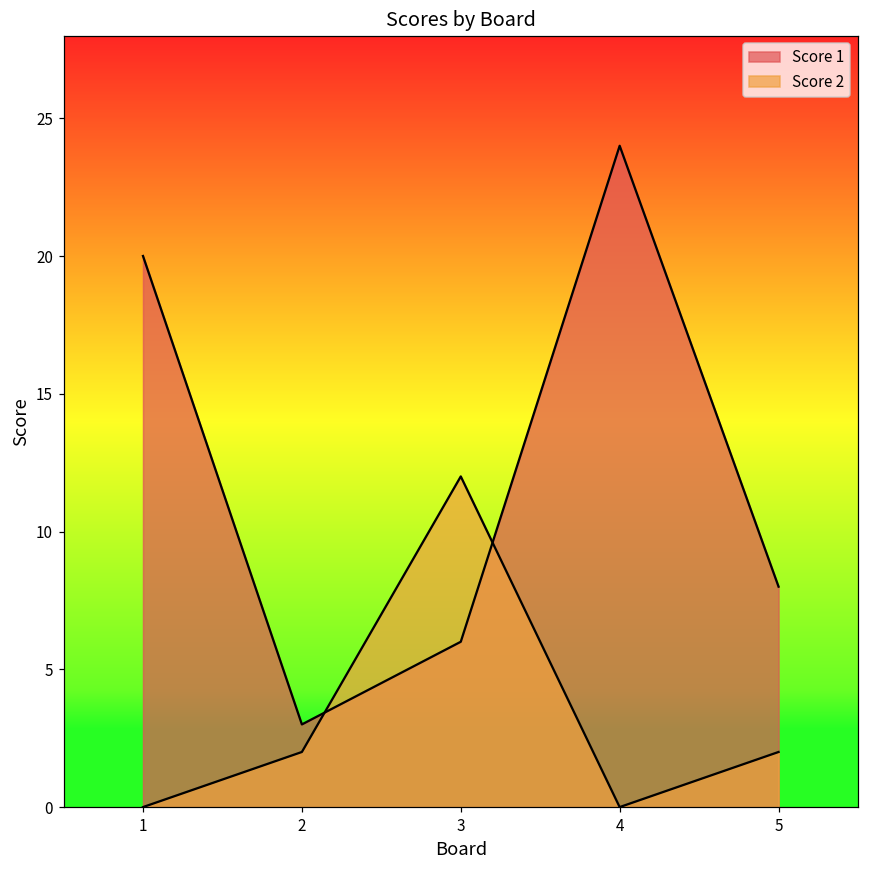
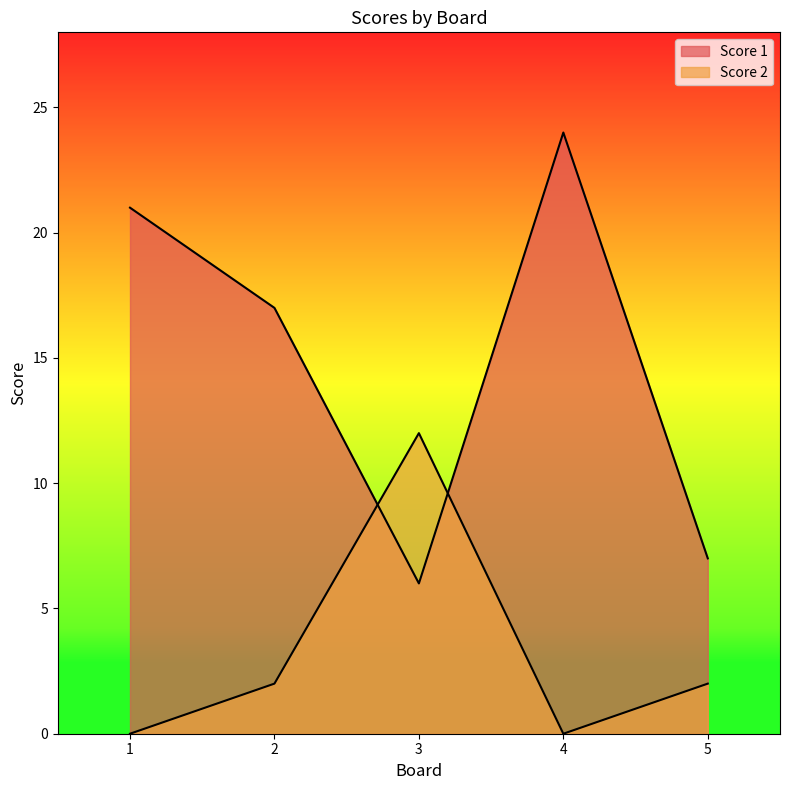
  {
    "Score 1": {
-     "1": 20,
-     "2": 3,
+     "1": 21,
+     "2": 17,
      "3": 6,
      "4": 24,
-     "5": 8
+     "5": 7
    },
    "Score 2": {
      "1": 0,
      "2": 2,
      "3": 12,
      "4": 0,
      "5": 2
    }
  }
